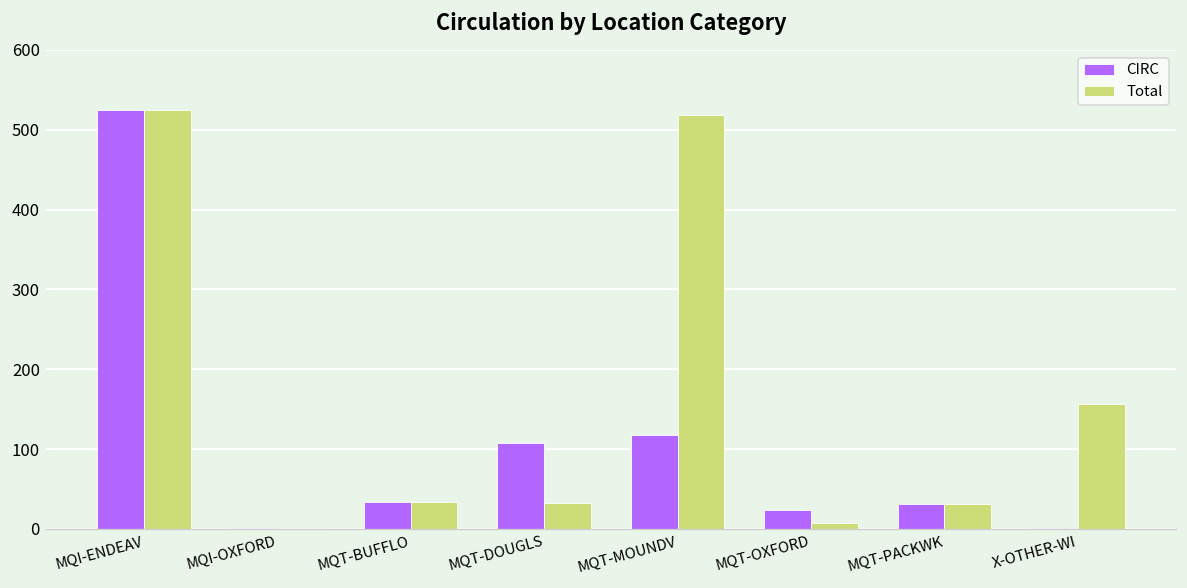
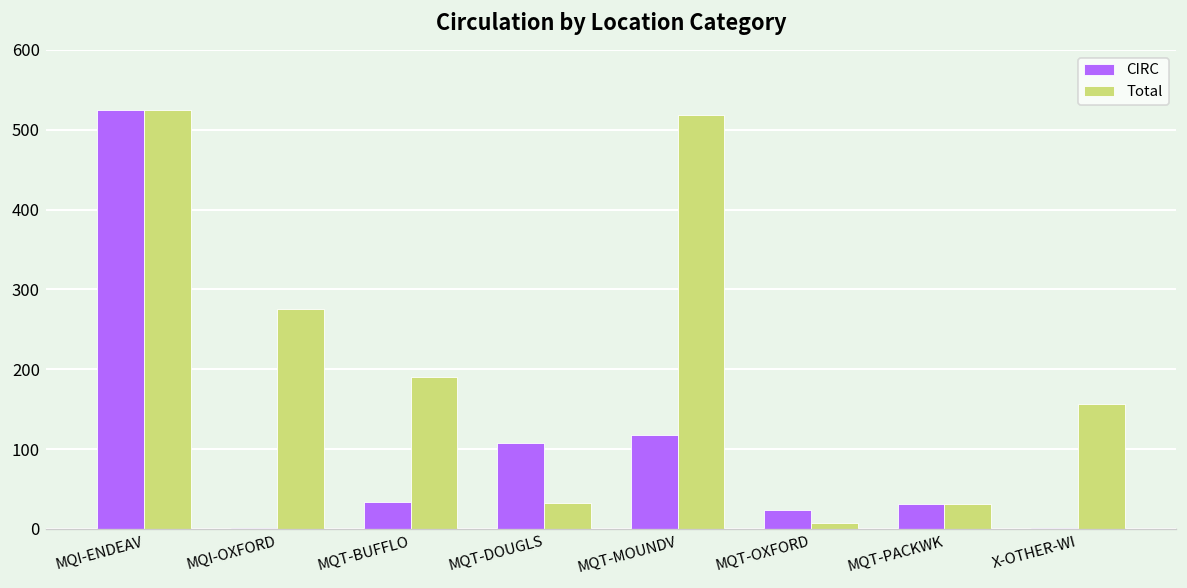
  {
    "CIRC": {
      "MQI-ENDEAV": 530,
      "MQT-BUFFLO": 30,
      "MQT-DOUGLS": 110,
      "MQT-MOUNDV": 120,
      "MQT-OXFORD": 20,
      "MQT-PACKWK": 30
    },
    "Total": {
      "MQI-ENDEAV": 530,
-     "MQI-OXFORD": 0,
-     "MQT-BUFFLO": 30,
+     "MQI-OXFORD": 280,
+     "MQT-BUFFLO": 190,
      "MQT-DOUGLS": 30,
      "MQT-MOUNDV": 520,
      "MQT-OXFORD": 10,
      "MQT-PACKWK": 30,
      "X-OTHER-WI": 160
    }
  }
